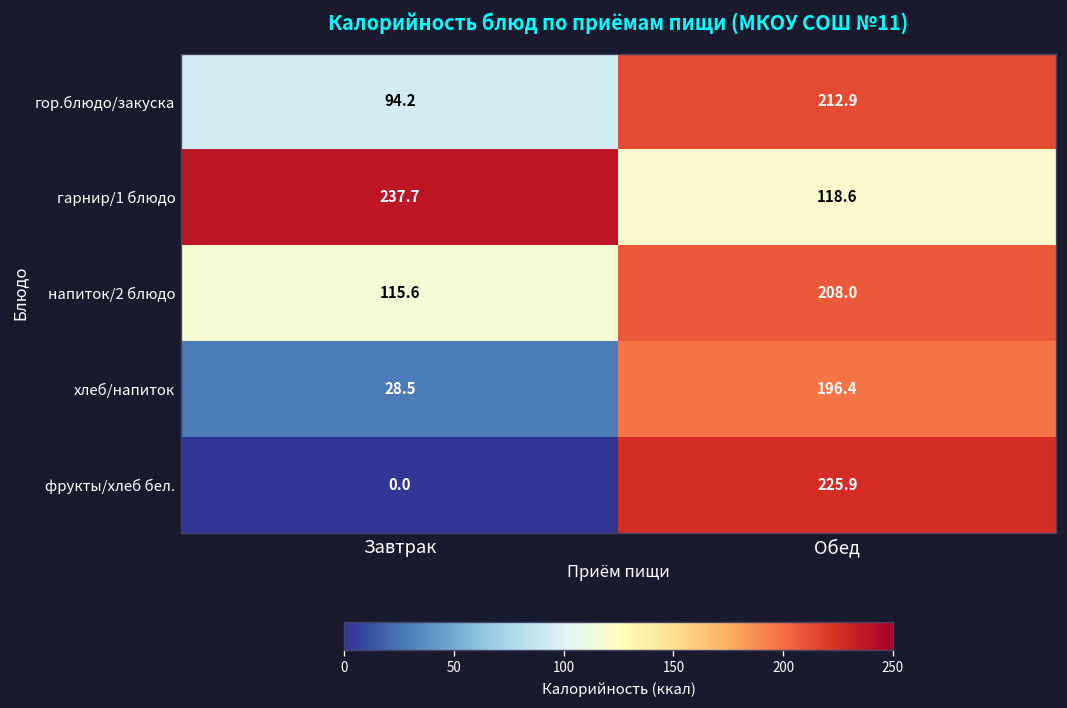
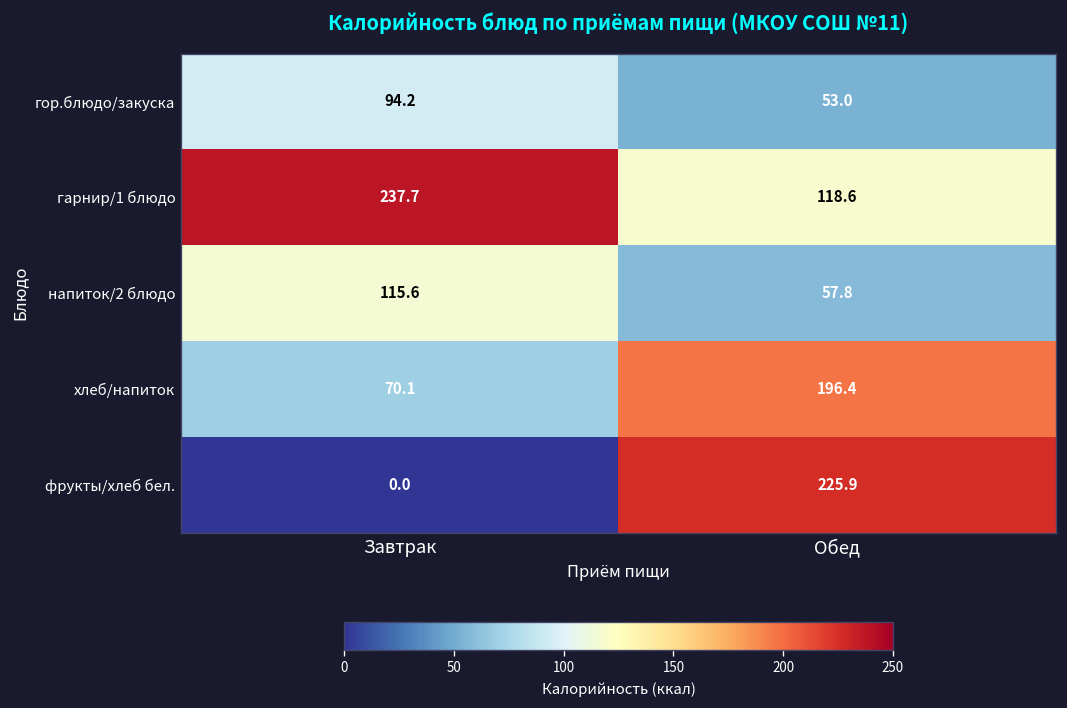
  {
    "гор.блюдо/закуска": {
      "Завтрак": 94.2,
-     "Обед": 212.9
+     "Обед": 53.0
    },
    "гарнир/1 блюдо": {
      "Завтрак": 237.7,
      "Обед": 118.6
    },
    "напиток/2 блюдо": {
      "Завтрак": 115.6,
-     "Обед": 208.0
+     "Обед": 57.8
    },
    "хлеб/напиток": {
-     "Завтрак": 28.5,
+     "Завтрак": 70.1,
      "Обед": 196.4
    },
    "фрукты/хлеб бел.": {
      "Завтрак": 0.0,
      "Обед": 225.9
    }
  }
